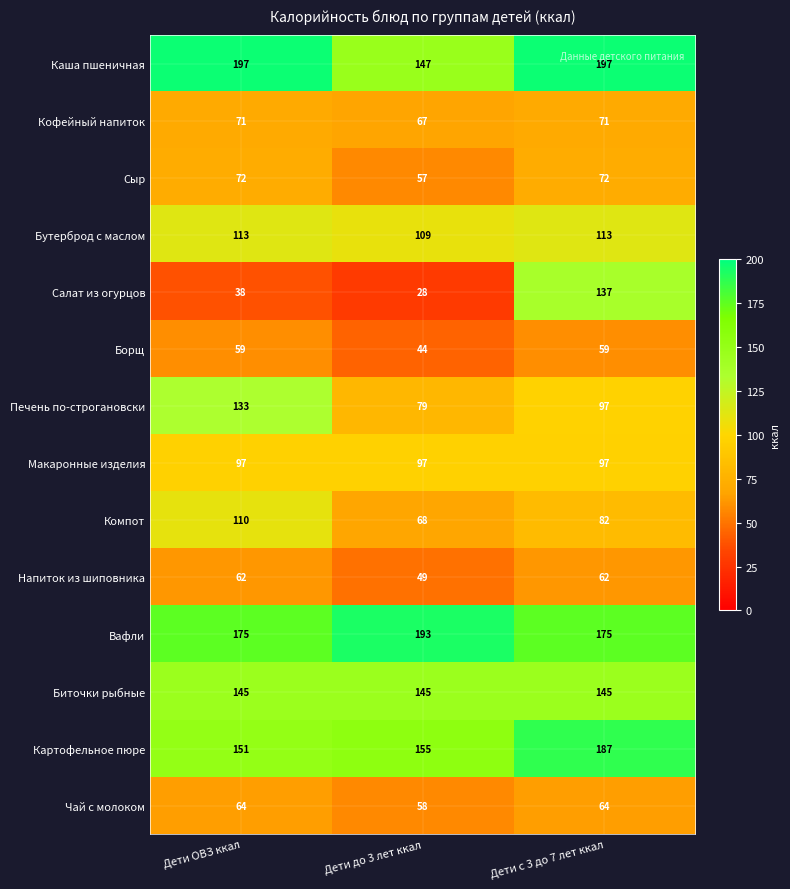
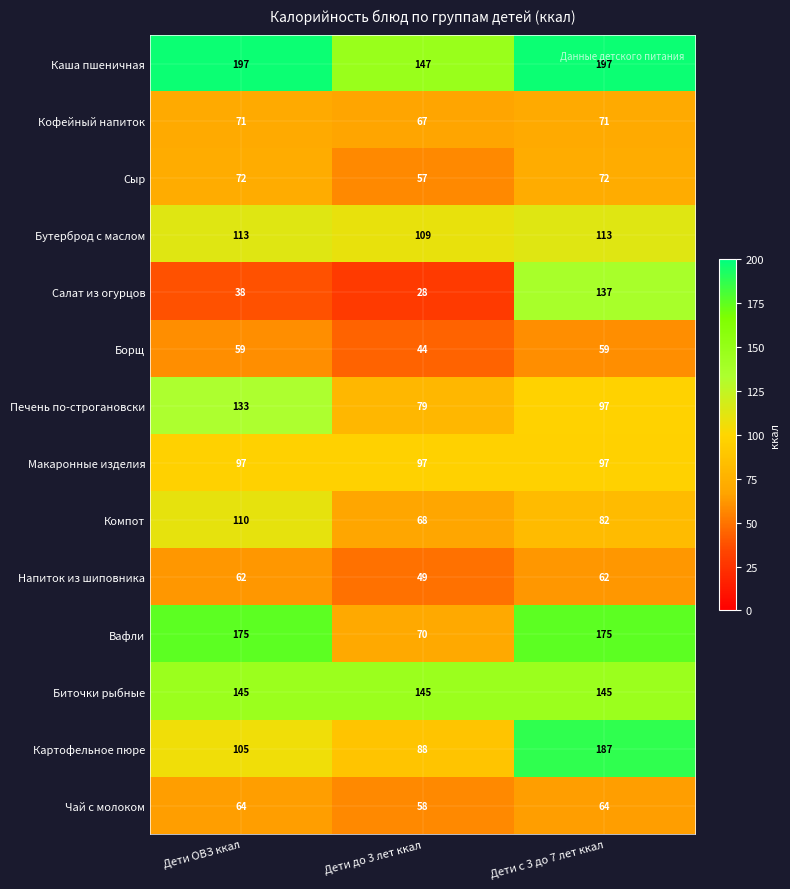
  {
    "Каша пшеничная": {
      "Дети ОВЗ ккал": 197,
      "Дети до 3 лет ккал": 147
    },
    "Кофейный напиток": {
      "Дети ОВЗ ккал": 71,
      "Дети до 3 лет ккал": 67,
      "Дети с 3 до 7 лет ккал": 71
    },
    "Сыр": {
      "Дети ОВЗ ккал": 72,
      "Дети до 3 лет ккал": 57,
      "Дети с 3 до 7 лет ккал": 72
    },
    "Бутерброд с маслом": {
      "Дети ОВЗ ккал": 113,
      "Дети до 3 лет ккал": 109,
      "Дети с 3 до 7 лет ккал": 113
    },
    "Салат из огурцов": {
      "Дети ОВЗ ккал": 38,
      "Дети до 3 лет ккал": 28,
      "Дети с 3 до 7 лет ккал": 137
    },
    "Борщ": {
      "Дети ОВЗ ккал": 59,
      "Дети до 3 лет ккал": 44,
      "Дети с 3 до 7 лет ккал": 59
    },
    "Печень по-строгановски": {
      "Дети ОВЗ ккал": 133,
      "Дети до 3 лет ккал": 79,
      "Дети с 3 до 7 лет ккал": 97
    },
    "Макаронные изделия": {
      "Дети ОВЗ ккал": 97,
      "Дети до 3 лет ккал": 97,
      "Дети с 3 до 7 лет ккал": 97
    },
    "Компот": {
      "Дети ОВЗ ккал": 110,
      "Дети до 3 лет ккал": 68,
      "Дети с 3 до 7 лет ккал": 82
    },
    "Напиток из шиповника": {
      "Дети ОВЗ ккал": 62,
      "Дети до 3 лет ккал": 49,
      "Дети с 3 до 7 лет ккал": 62
    },
    "Вафли": {
      "Дети ОВЗ ккал": 175,
-     "Дети до 3 лет ккал": 193,
+     "Дети до 3 лет ккал": 70,
      "Дети с 3 до 7 лет ккал": 175
    },
    "Биточки рыбные": {
      "Дети ОВЗ ккал": 145,
      "Дети до 3 лет ккал": 145,
      "Дети с 3 до 7 лет ккал": 145
    },
    "Картофельное пюре": {
-     "Дети ОВЗ ккал": 151,
-     "Дети до 3 лет ккал": 155,
+     "Дети ОВЗ ккал": 105,
+     "Дети до 3 лет ккал": 88,
      "Дети с 3 до 7 лет ккал": 187
    },
    "Чай с молоком": {
      "Дети ОВЗ ккал": 64,
      "Дети до 3 лет ккал": 58,
      "Дети с 3 до 7 лет ккал": 64
    }
  }
